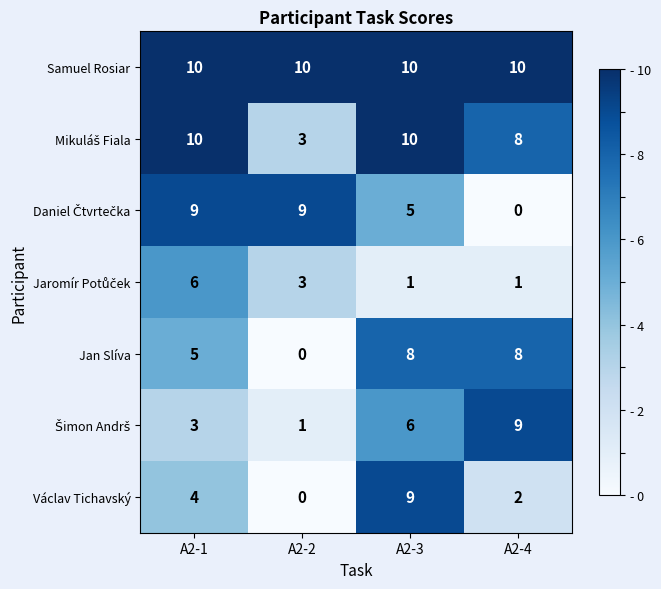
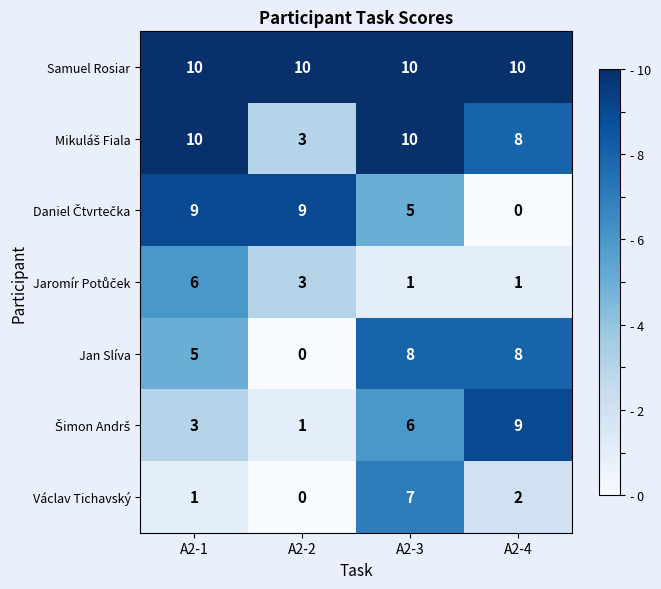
  {
    "Samuel Rosiar": {
      "A2-1": 10,
      "A2-2": 10,
      "A2-3": 10,
      "A2-4": 10
    },
    "Mikuláš Fiala": {
      "A2-1": 10,
      "A2-2": 3,
      "A2-3": 10,
      "A2-4": 8
    },
    "Daniel Čtvrtečka": {
      "A2-1": 9,
      "A2-2": 9,
      "A2-3": 5,
      "A2-4": 0
    },
    "Jaromír Potůček": {
      "A2-1": 6,
      "A2-2": 3,
      "A2-3": 1,
      "A2-4": 1
    },
    "Jan Slíva": {
      "A2-1": 5,
      "A2-2": 0,
      "A2-3": 8,
      "A2-4": 8
    },
    "Šimon Andrš": {
      "A2-1": 3,
      "A2-2": 1,
      "A2-3": 6,
      "A2-4": 9
    },
    "Václav Tichavský": {
-     "A2-1": 4,
+     "A2-1": 1,
      "A2-2": 0,
-     "A2-3": 9,
+     "A2-3": 7,
      "A2-4": 2
    }
  }
